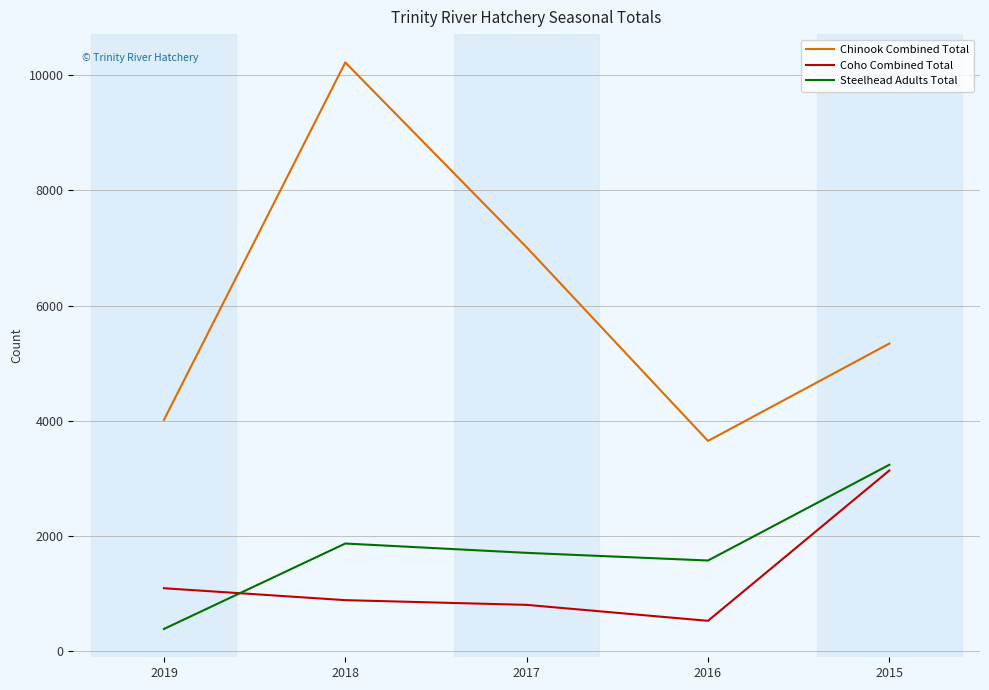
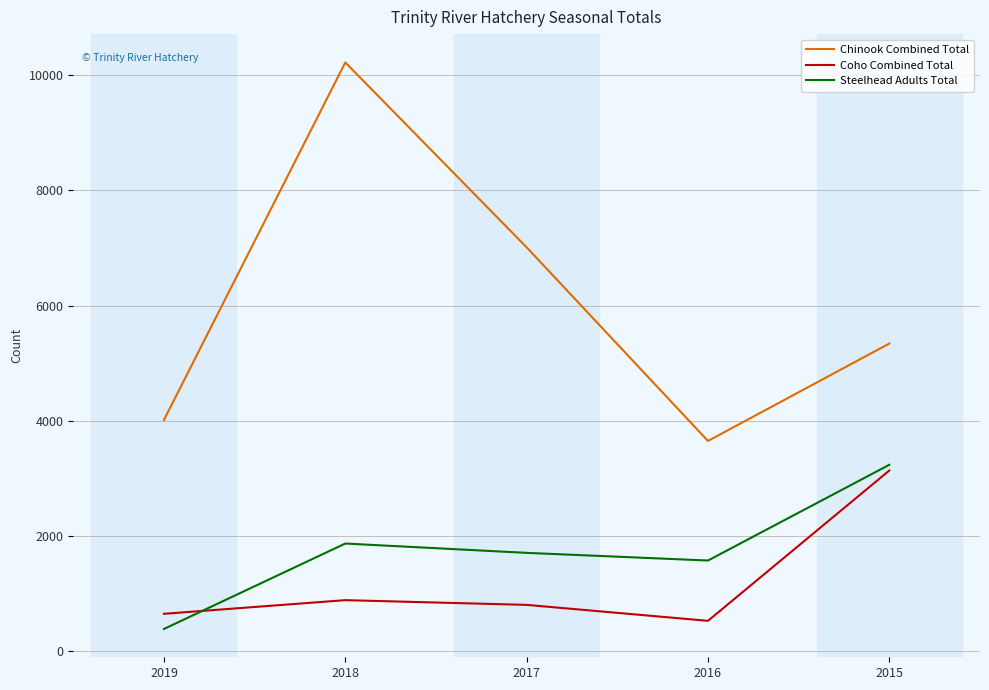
  {
    "Chinook Combined Total": {
      "2019": 4000,
      "2018": 10200,
      "2017": 7000,
      "2016": 3700,
      "2015": 5300
    },
    "Coho Combined Total": {
-     "2019": 1100,
+     "2019": 600,
      "2018": 900,
      "2017": 800,
      "2016": 500,
      "2015": 3100
    },
    "Steelhead Adults Total": {
      "2019": 400,
      "2018": 1900,
      "2017": 1700,
      "2016": 1600,
      "2015": 3200
    }
  }
